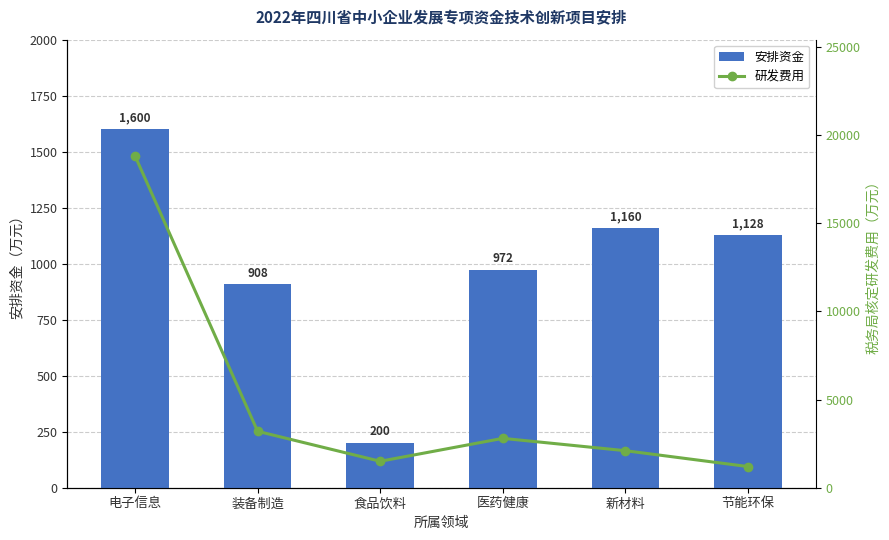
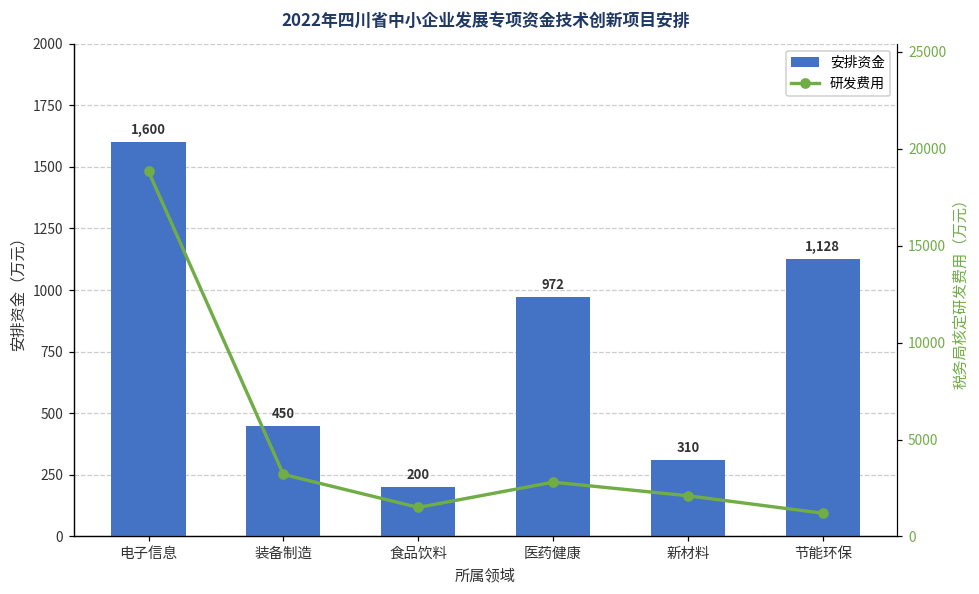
  {
    "安排资金": {
      "电子信息": "1,600",
-     "装备制造": "908",
+     "装备制造": "450",
      "食品饮料": "200",
      "医药健康": "972",
-     "新材料": "1,160",
+     "新材料": "310",
      "节能环保": "1,128"
    }
  }
